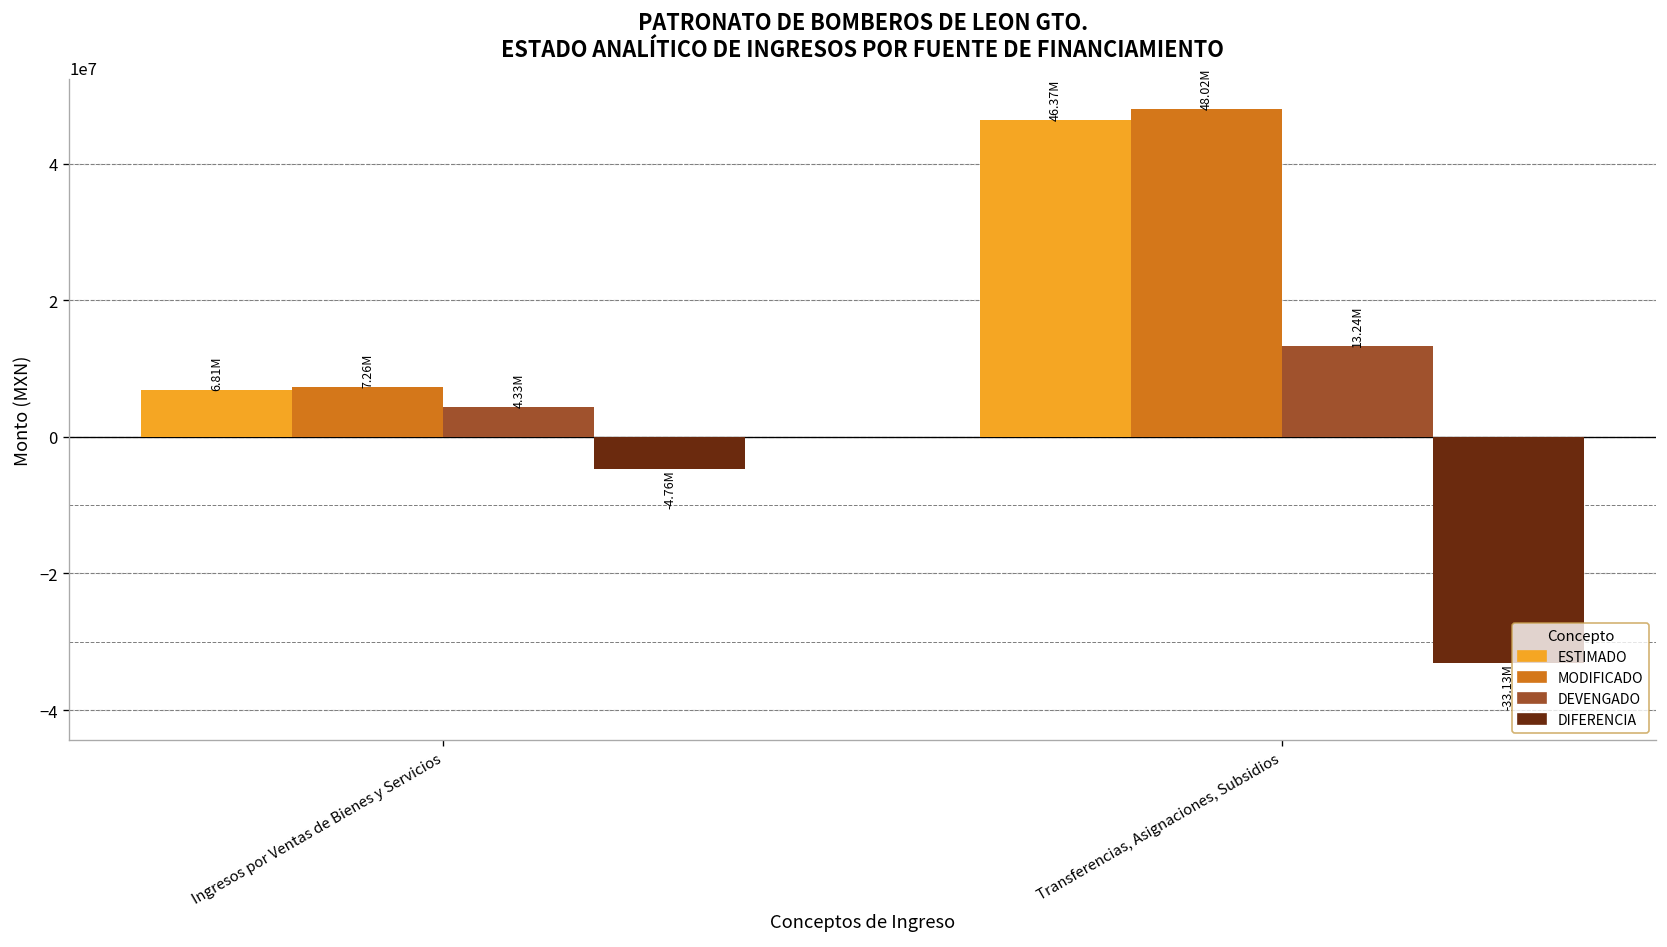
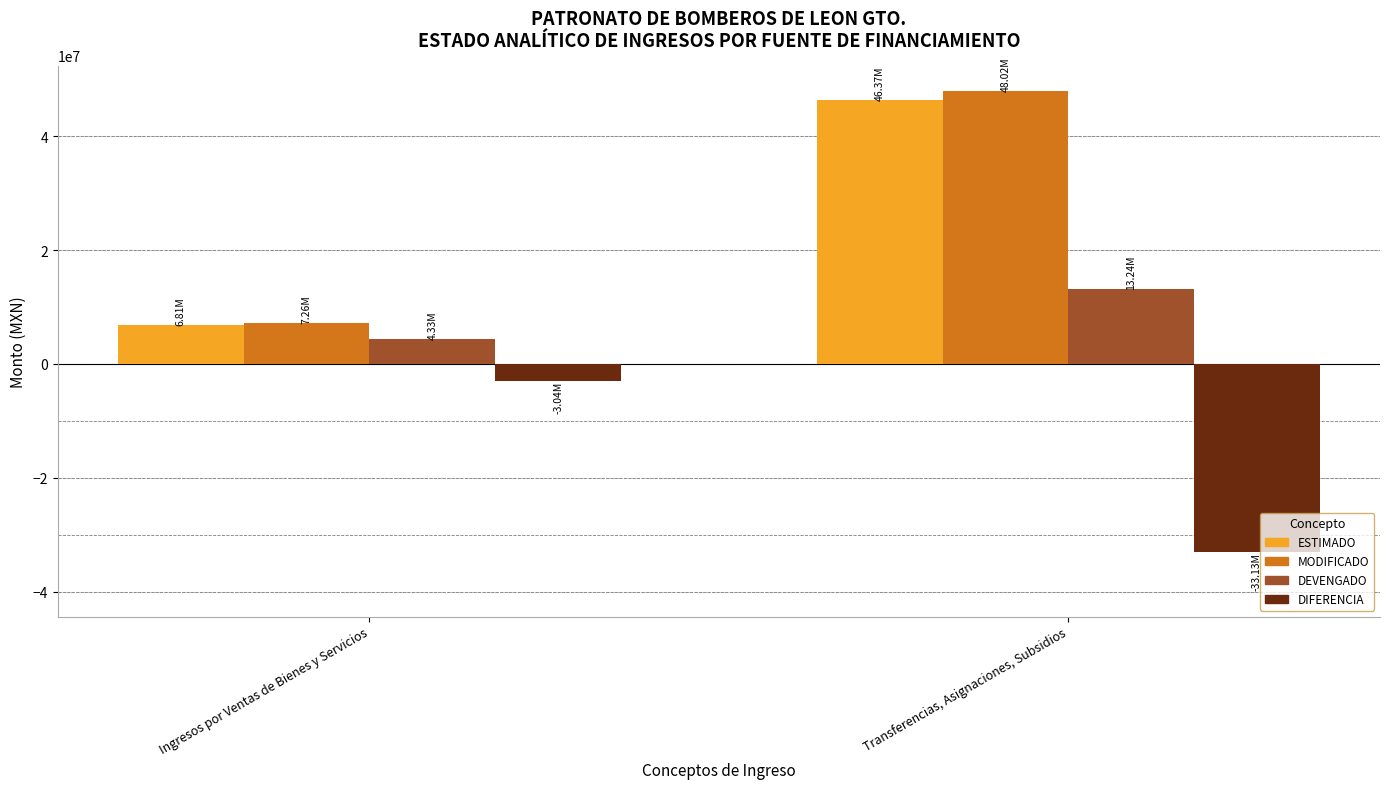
  {
    "DEVENGADO": {
      "Ingresos por Ventas de Bienes y Servicios": "4.33M",
      "Transferencias, Asignaciones, Subsidios": "13.24M"
    },
    "DIFERENCIA": {
-     "Ingresos por Ventas de Bienes y Servicios": "-4.76M"
+     "Ingresos por Ventas de Bienes y Servicios": "-3.04M"
    }
  }
